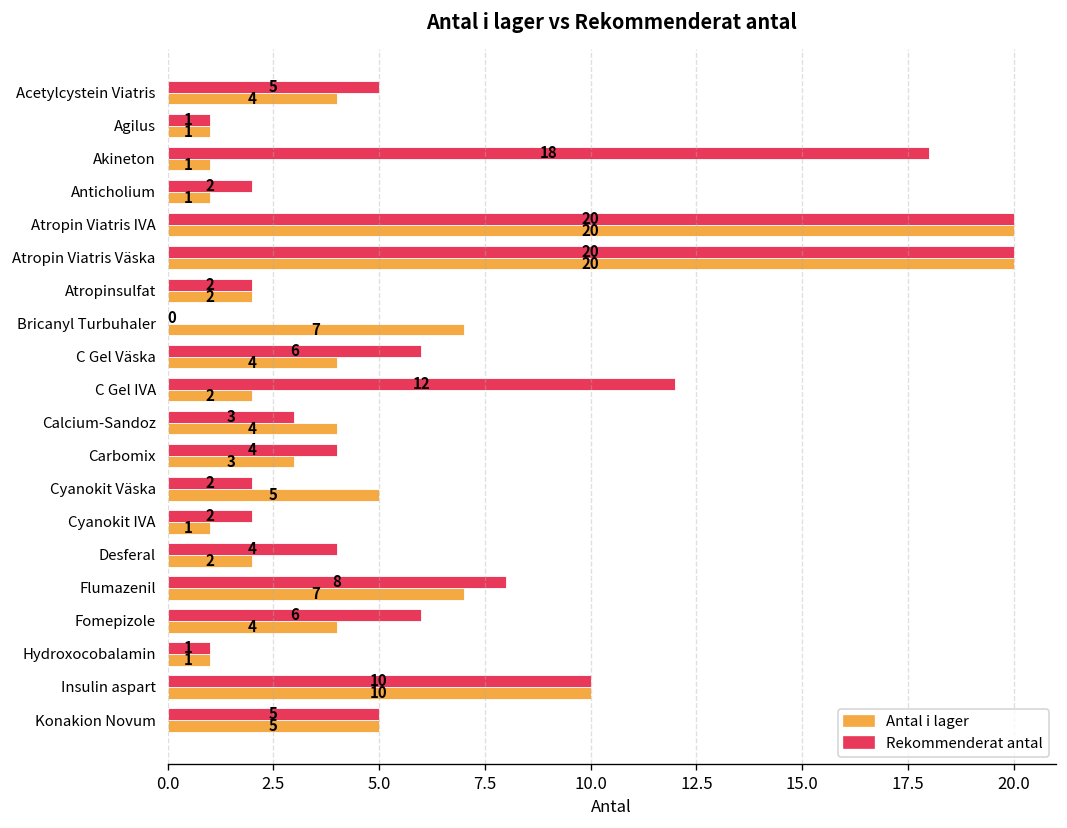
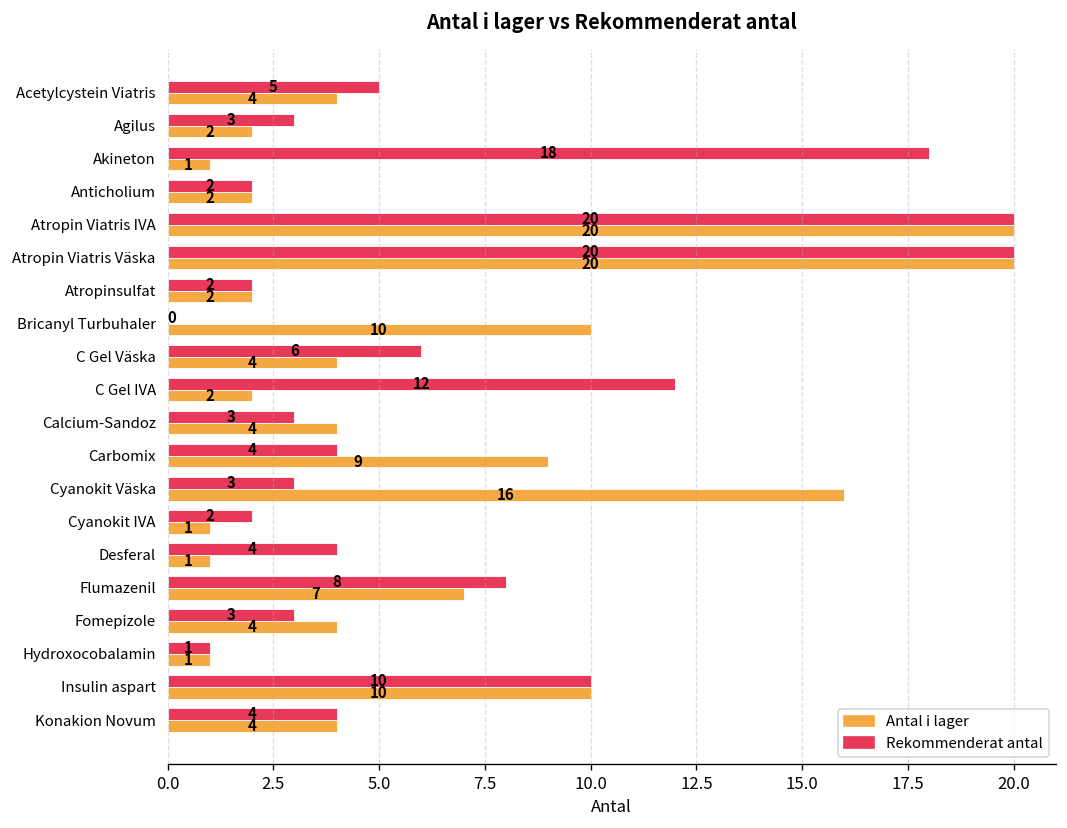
  {
    "Antal i lager": {
      "Acetylcystein Viatris": 4,
-     "Agilus": 1,
+     "Agilus": 2,
      "Akineton": 1,
-     "Anticholium": 1,
-     "Bricanyl Turbuhaler": 7,
+     "Anticholium": 2,
+     "Bricanyl Turbuhaler": 10,
      "C Gel Väska": 4,
      "C Gel IVA": 2,
      "Calcium-Sandoz": 4,
-     "Carbomix": 3,
-     "Cyanokit Väska": 5,
+     "Carbomix": 9,
+     "Cyanokit Väska": 16,
      "Cyanokit IVA": 1,
-     "Desferal": 2,
+     "Desferal": 1,
      "Flumazenil": 7,
      "Fomepizole": 4,
-     "Konakion Novum": 5
+     "Konakion Novum": 4
    },
    "Rekommenderat antal": {
      "Acetylcystein Viatris": 5,
-     "Agilus": 1,
+     "Agilus": 3,
      "Akineton": 18,
      "Anticholium": 2,
      "Bricanyl Turbuhaler": 0,
      "C Gel Väska": 6,
      "C Gel IVA": 12,
      "Calcium-Sandoz": 3,
      "Carbomix": 4,
-     "Cyanokit Väska": 2,
+     "Cyanokit Väska": 3,
      "Cyanokit IVA": 2,
      "Desferal": 4,
      "Flumazenil": 8,
-     "Fomepizole": 6,
-     "Konakion Novum": 5
+     "Fomepizole": 3,
+     "Konakion Novum": 4
    }
  }
